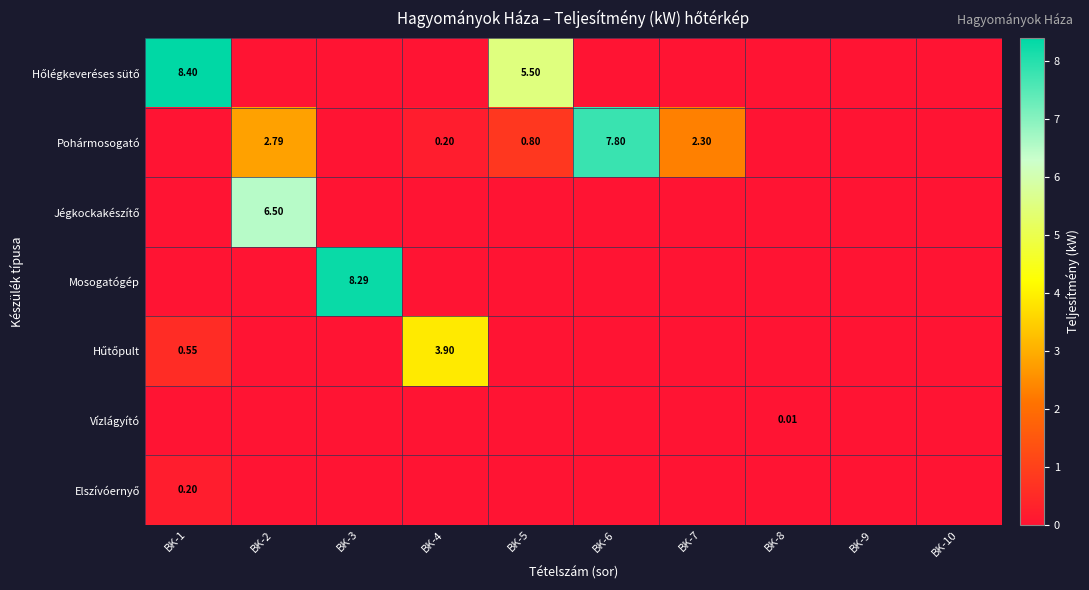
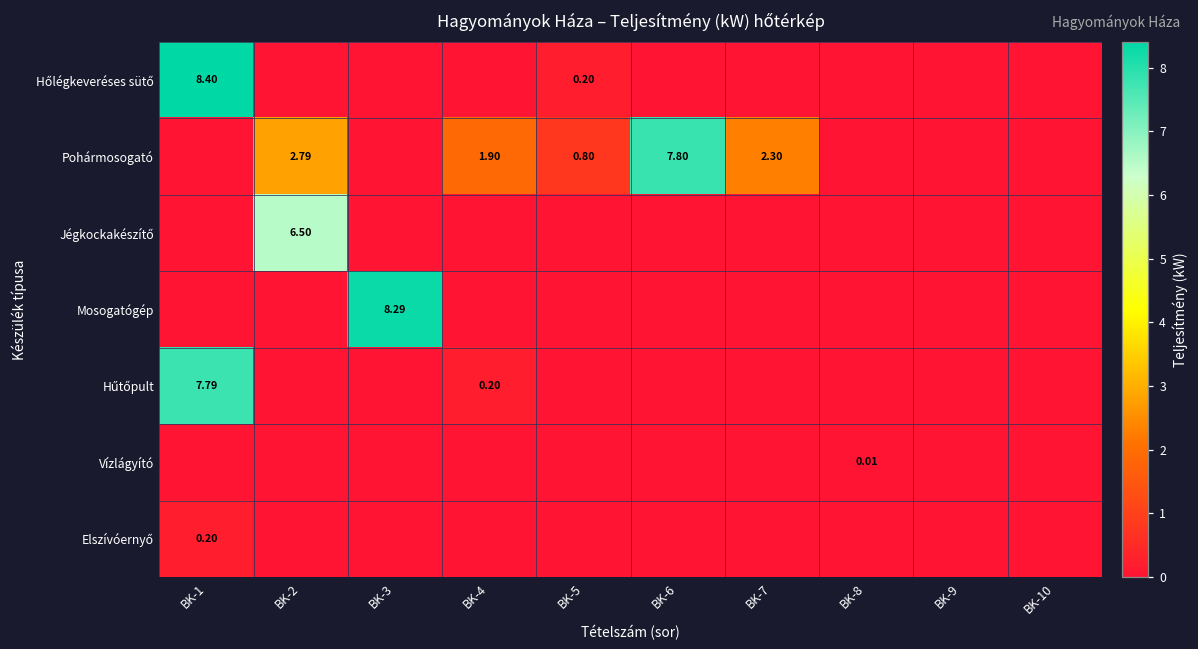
  {
    "Hőlégkeveréses sütő": {
      "BK-1": 8.40,
-     "BK-5": 5.50
+     "BK-5": 0.20
    },
    "Pohármosogató": {
      "BK-2": 2.79,
-     "BK-4": 0.20,
+     "BK-4": 1.90,
      "BK-5": 0.80,
      "BK-6": 7.80,
      "BK-7": 2.30
    },
    "Jégkockakészítő": {
      "BK-2": 6.50
    },
    "Mosogatógép": {
      "BK-3": 8.29
    },
    "Hűtőpult": {
-     "BK-1": 0.55,
-     "BK-4": 3.90
+     "BK-1": 7.79,
+     "BK-4": 0.20
    },
    "Vízlágyító": {
      "BK-8": 0.01
    },
    "Elszívóernyő": {
      "BK-1": 0.20
    }
  }
